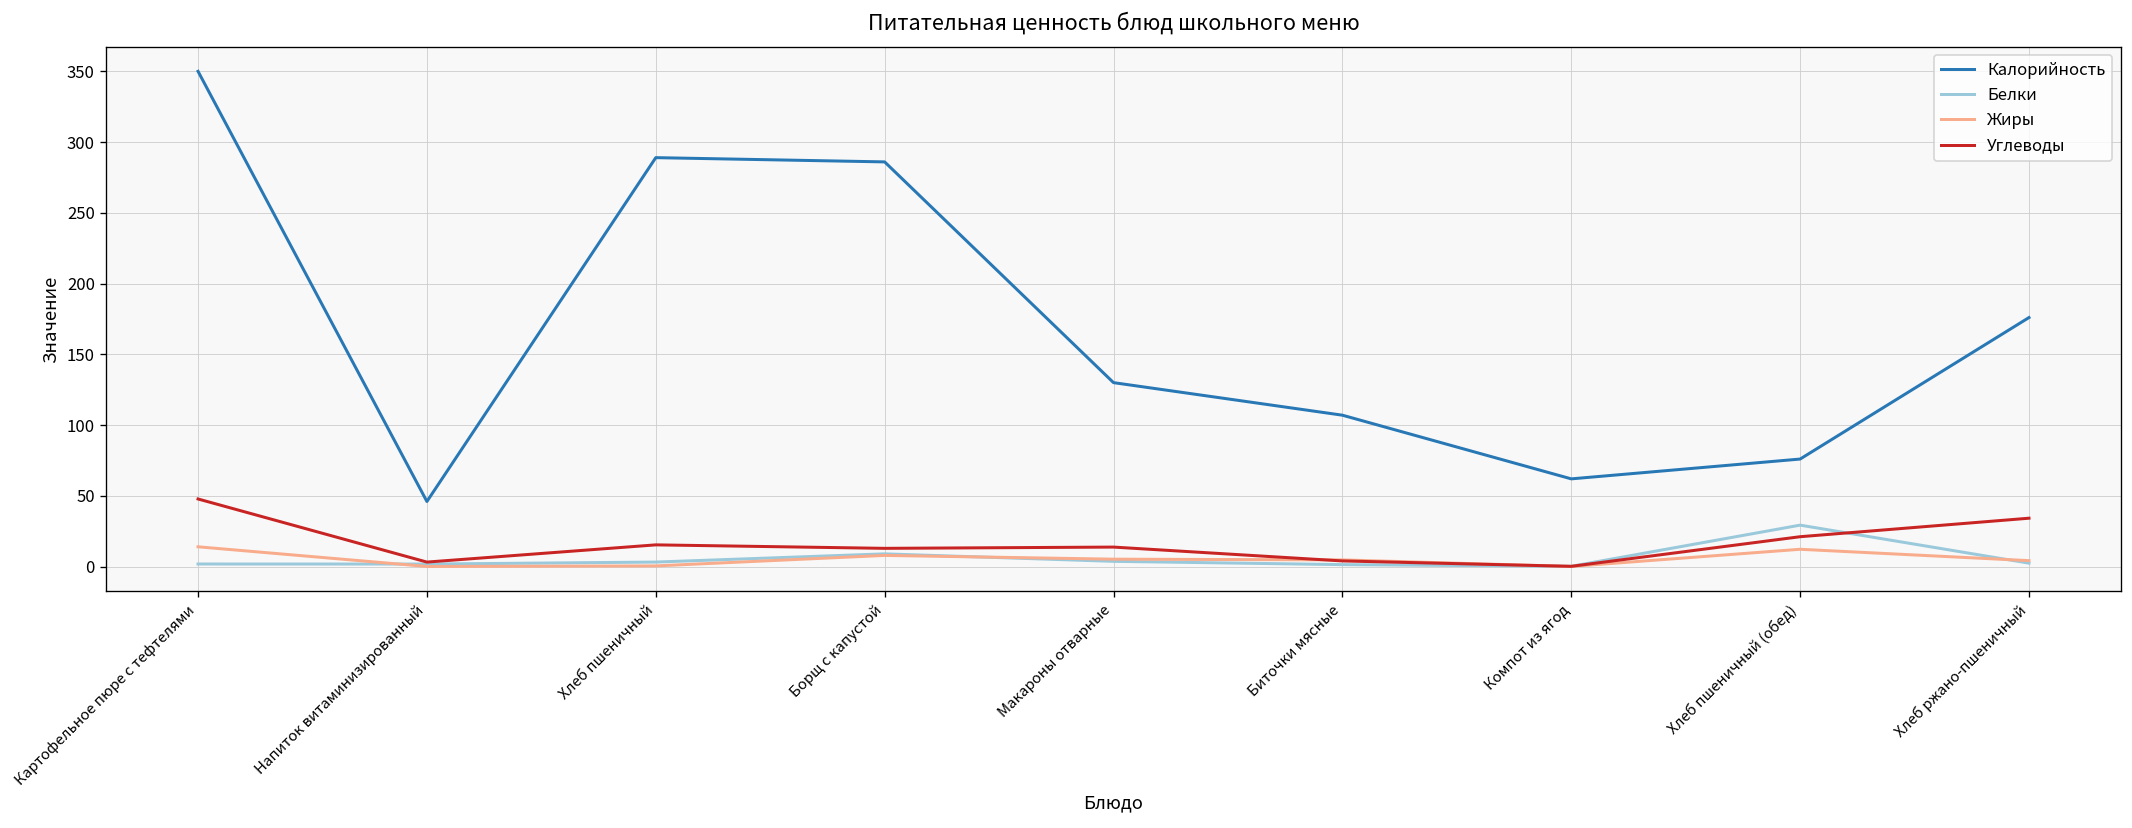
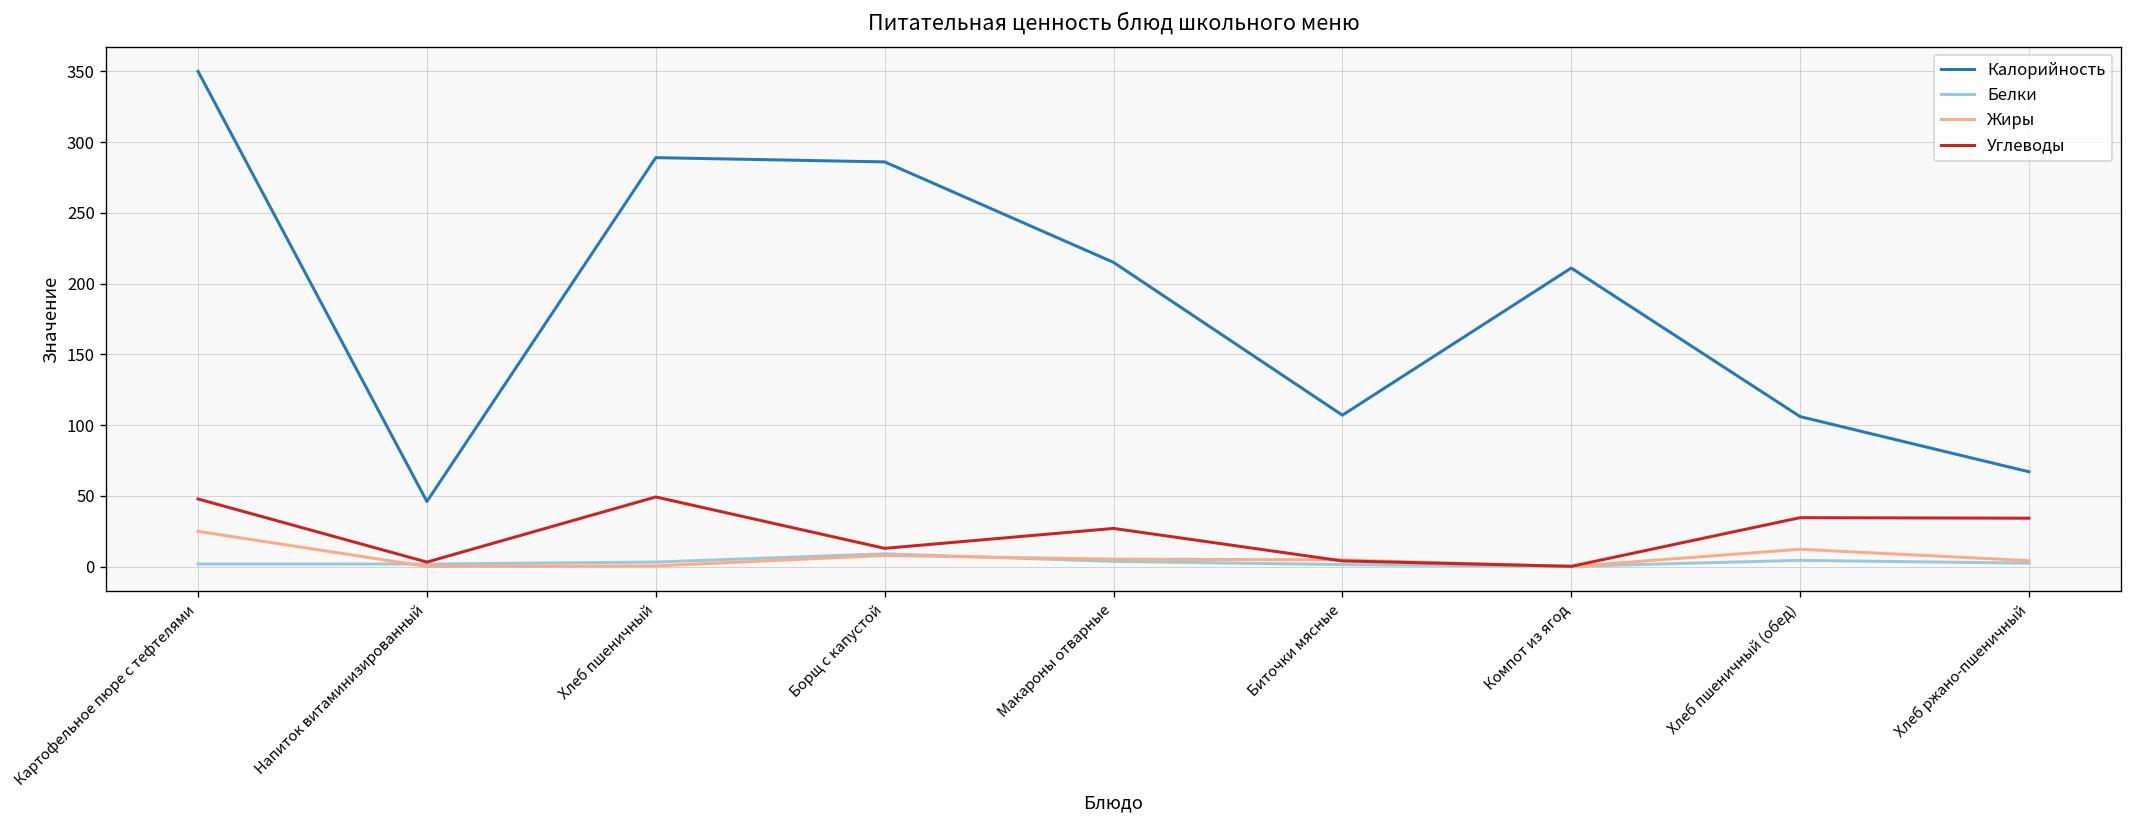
  {
    "Калорийность": {
      "Картофельное пюре с тефтелями": 350,
      "Напиток витаминизированный": 46,
      "Хлеб пшеничный": 289,
      "Борщ с капустой": 286,
-     "Макароны отварные": 130,
+     "Макароны отварные": 215,
      "Биточки мясные": 107,
-     "Компот из ягод": 62,
-     "Хлеб пшеничный (обед)": 76,
-     "Хлеб ржано-пшеничный": 176
+     "Компот из ягод": 211,
+     "Хлеб пшеничный (обед)": 106,
+     "Хлеб ржано-пшеничный": 67
    },
    "Белки": {
      "Картофельное пюре с тефтелями": 2,
      "Хлеб пшеничный": 3,
      "Биточки мясные": 1,
-     "Хлеб пшеничный (обед)": 29
+     "Хлеб пшеничный (обед)": 4
    },
    "Жиры": {
-     "Картофельное пюре с тефтелями": 14,
+     "Картофельное пюре с тефтелями": 25,
      "Хлеб пшеничный": 0,
      "Хлеб пшеничный (обед)": 12
    },
    "Углеводы": {
      "Картофельное пюре с тефтелями": 48,
-     "Хлеб пшеничный": 15,
+     "Хлеб пшеничный": 49,
      "Борщ с капустой": 13,
-     "Макароны отварные": 14,
-     "Хлеб пшеничный (обед)": 21,
+     "Макароны отварные": 27,
+     "Хлеб пшеничный (обед)": 35,
      "Хлеб ржано-пшеничный": 34
    }
  }
